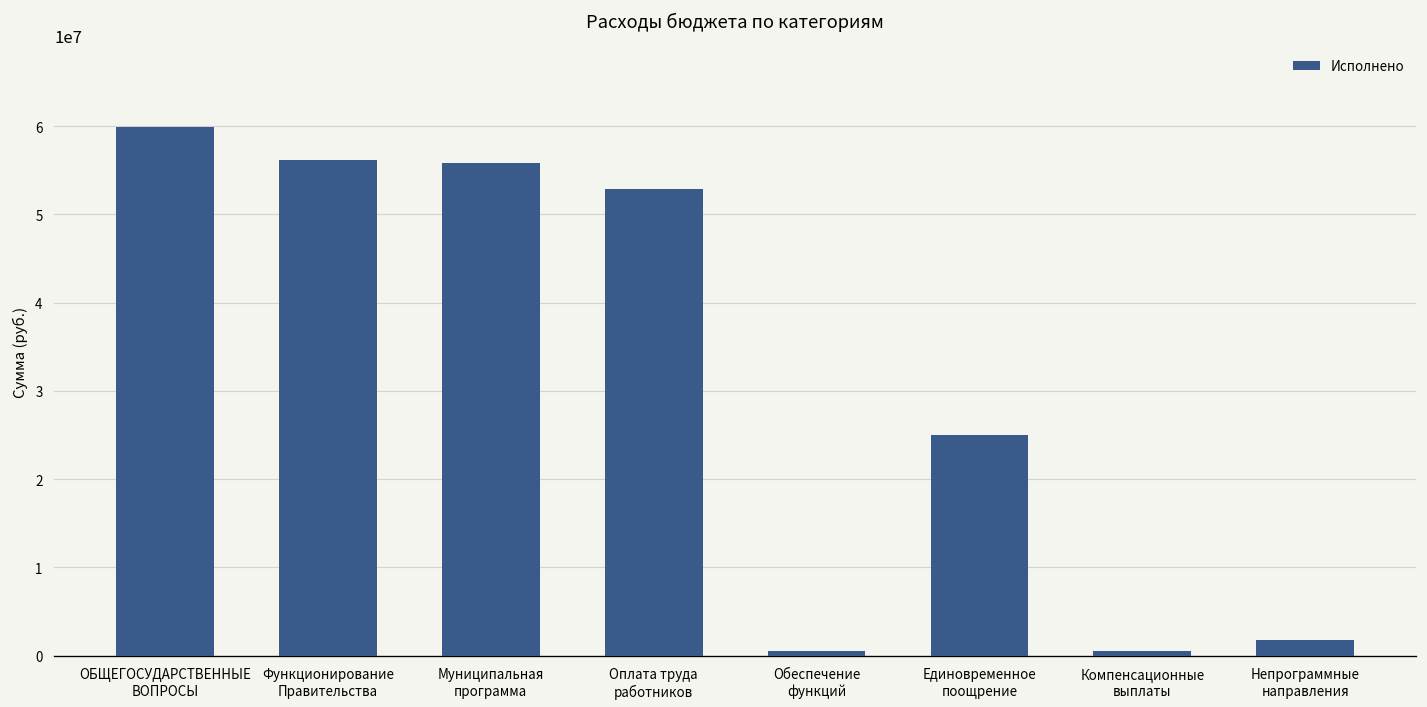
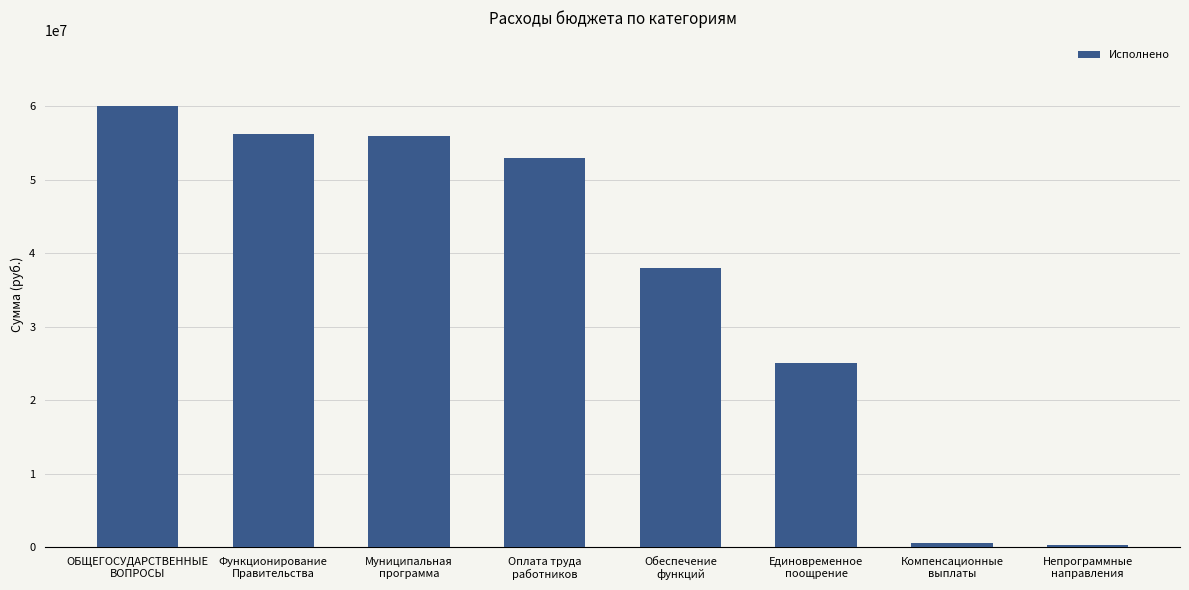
  {
    "ОБЩЕГОСУДАРСТВЕННЫЕ ВОПРОСЫ": 60000000,
    "Функционирование Правительства": 56000000,
    "Муниципальная программа": 56000000,
    "Оплата труда работников": 53000000,
-   "Обеспечение функций": 1000000,
+   "Обеспечение функций": 38000000,
    "Единовременное поощрение": 25000000,
    "Компенсационные выплаты": 1000000,
-   "Непрограммные направления": 2000000
+   "Непрограммные направления": 0
  }
